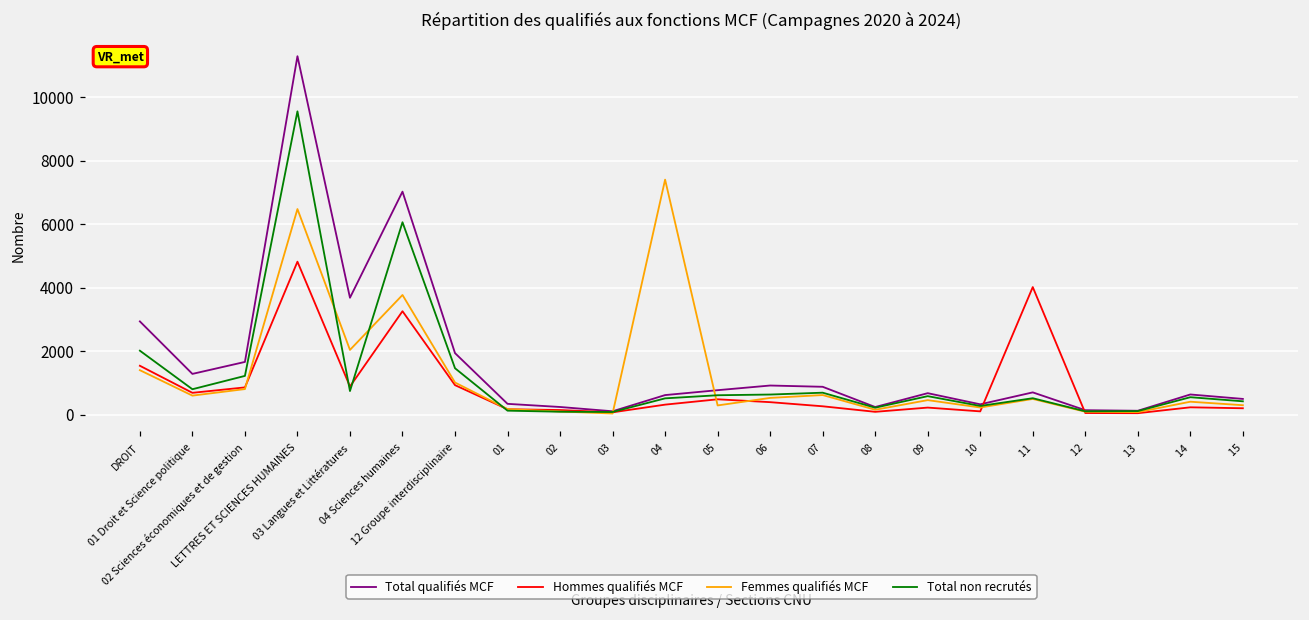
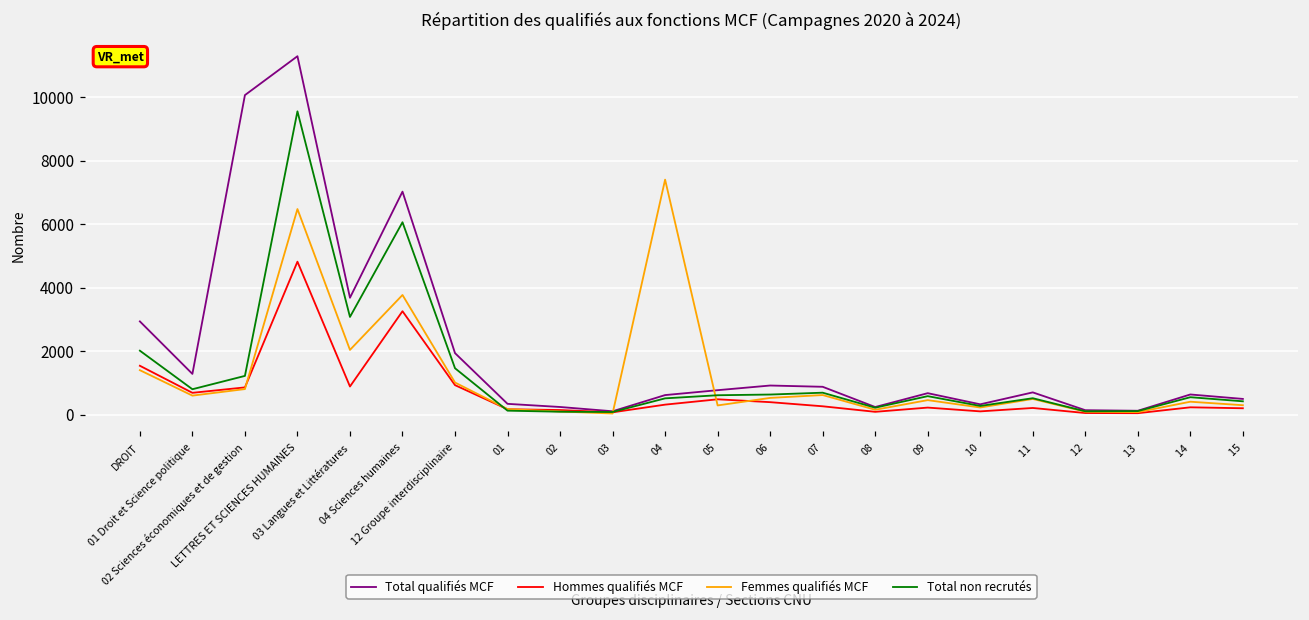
  {
    "Total qualifiés MCF": {
      "DROIT": 2900,
      "01 Droit et Science politique": 1300,
-     "02 Sciences économiques et de gestion": 1700,
+     "02 Sciences économiques et de gestion": 10100,
      "LETTRES ET SCIENCES HUMAINES": 11300,
      "03 Langues et Littératures": 3700,
      "04 Sciences humaines": 7000,
      "12 Groupe interdisciplinaire": 1900,
      "01": 300,
      "02": 200,
      "04": 600,
      "05": 800,
      "06": 900,
      "07": 900,
      "09": 700,
      "11": 700
    },
    "Hommes qualifiés MCF": {
      "DROIT": 1500,
      "01 Droit et Science politique": 700,
      "LETTRES ET SCIENCES HUMAINES": 4800,
      "03 Langues et Littératures": 900,
      "04 Sciences humaines": 3300,
      "04": 300,
      "05": 500,
      "06": 400,
      "07": 300,
      "09": 200,
      "10": 100,
-     "11": 4000,
+     "11": 200,
      "14": 200,
      "15": 200
    },
    "Femmes qualifiés MCF": {
      "DROIT": 1400,
      "01 Droit et Science politique": 600,
      "LETTRES ET SCIENCES HUMAINES": 6500,
      "03 Langues et Littératures": 2000,
      "04 Sciences humaines": 3800,
      "04": 7400,
      "05": 300,
      "06": 500,
      "09": 500,
      "14": 400,
      "15": 300
    },
    "Total non recrutés": {
      "DROIT": 2000,
      "01 Droit et Science politique": 800,
      "02 Sciences économiques et de gestion": 1200,
      "LETTRES ET SCIENCES HUMAINES": 9500,
-     "03 Langues et Littératures": 700,
+     "03 Langues et Littératures": 3100,
      "04 Sciences humaines": 6100,
      "12 Groupe interdisciplinaire": 1500,
      "04": 500,
      "05": 600,
      "06": 600,
      "09": 600
    }
  }
